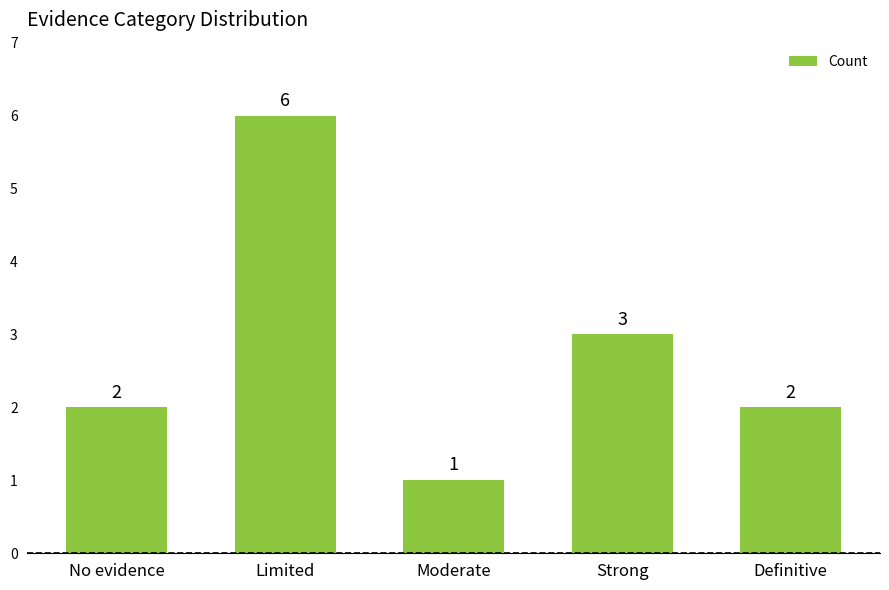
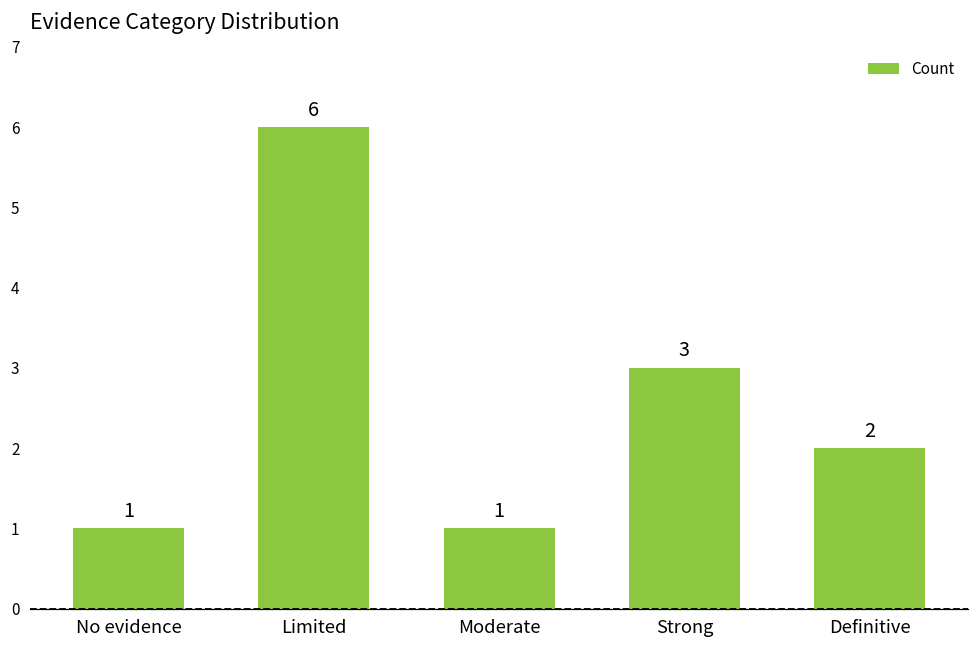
  {
-   "No evidence": 2,
+   "No evidence": 1,
    "Limited": 6,
    "Moderate": 1,
    "Strong": 3,
    "Definitive": 2
  }
